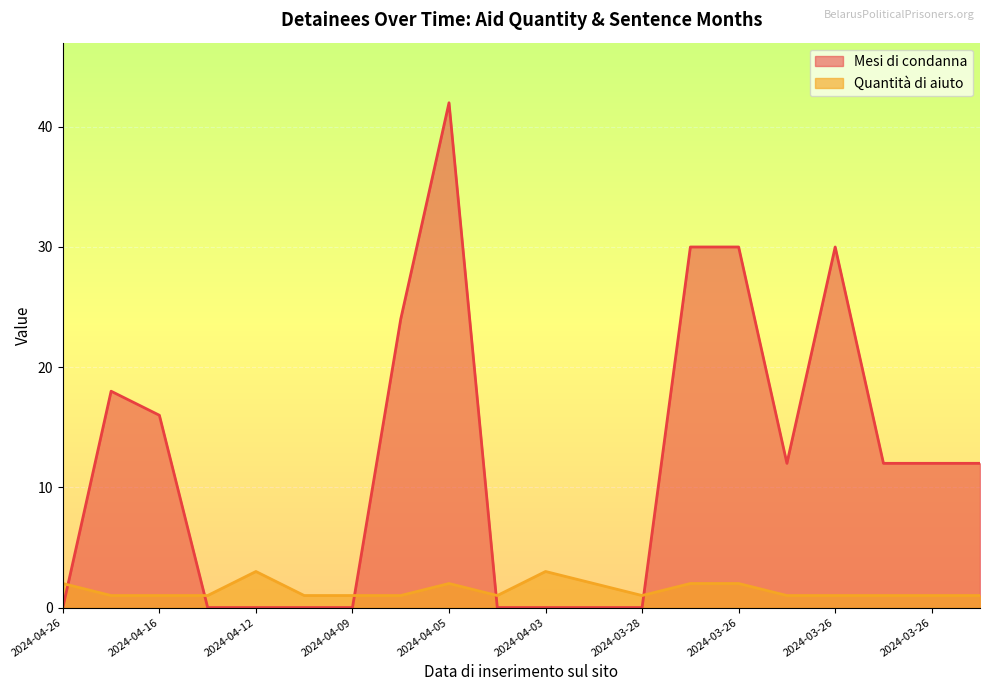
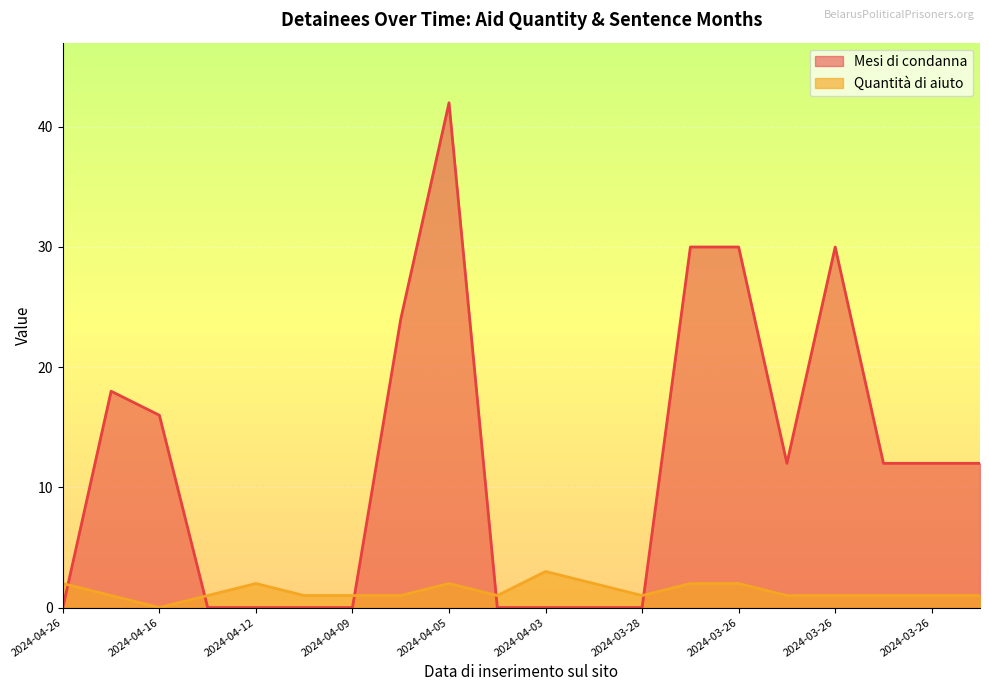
  {
    "Mesi di condanna": {
      "2024-04-26": 0,
      "2024-04-16": 16,
      "2024-04-12": 0,
      "2024-04-05": 42,
      "2024-04-03": 0,
      "2024-03-28": 0
    },
    "Quantità di aiuto": {
      "2024-04-26": 2,
-     "2024-04-16": 1,
-     "2024-04-12": 3,
+     "2024-04-16": 0,
+     "2024-04-12": 2,
      "2024-04-05": 2,
      "2024-04-03": 3,
      "2024-03-28": 1
    }
  }
